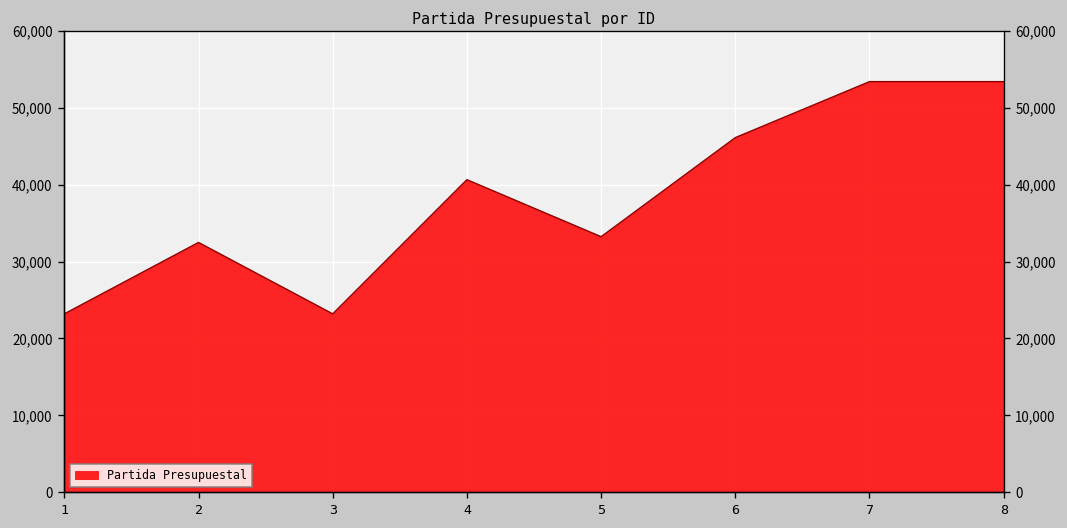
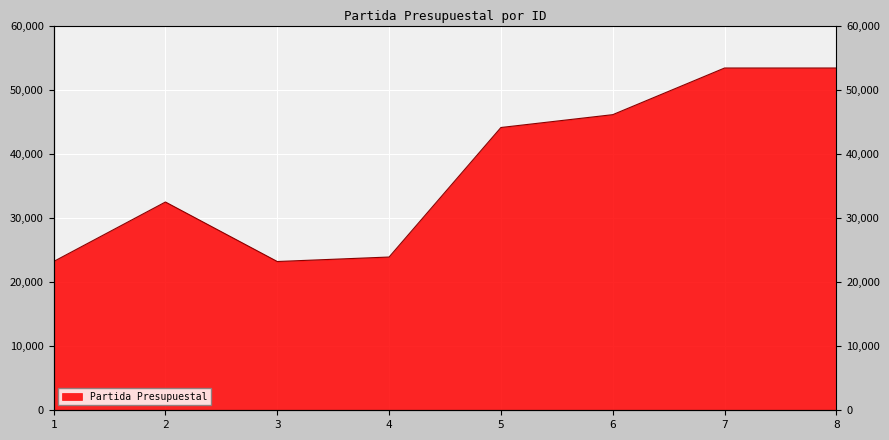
  {
    "1": "23,000",
    "2": "32,000",
    "3": "23,000",
-   "4": "41,000",
-   "5": "33,000",
+   "4": "24,000",
+   "5": "44,000",
    "6": "46,000",
    "7": "53,000",
    "8": "53,000"
  }
